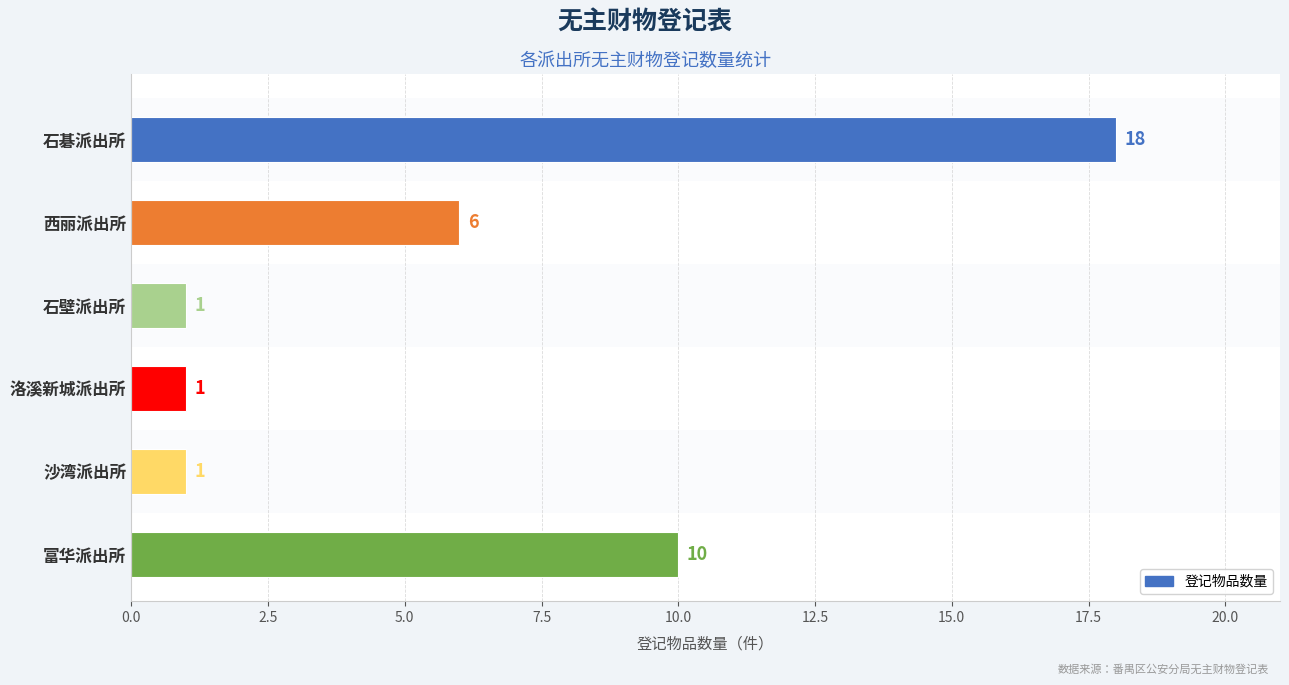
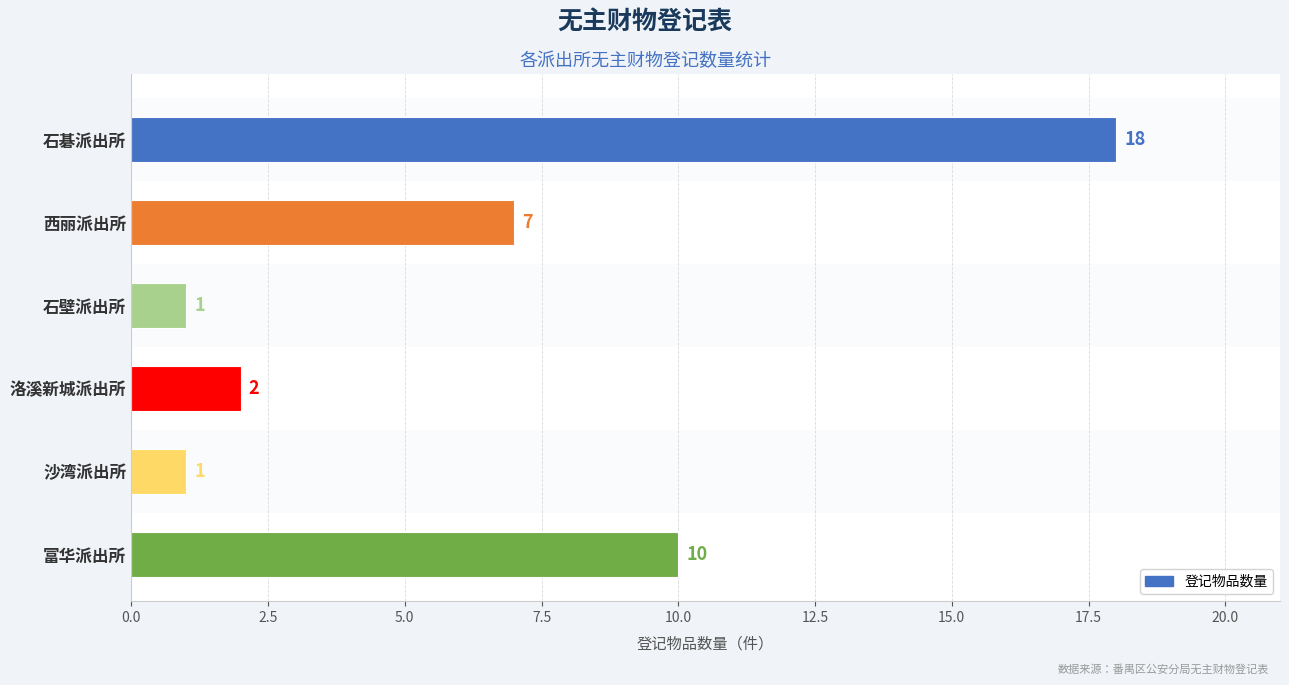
  {
    "石碁派出所": 18,
-   "西丽派出所": 6,
+   "西丽派出所": 7,
    "石壁派出所": 1,
-   "洛溪新城派出所": 1,
+   "洛溪新城派出所": 2,
    "沙湾派出所": 1,
    "富华派出所": 10
  }
